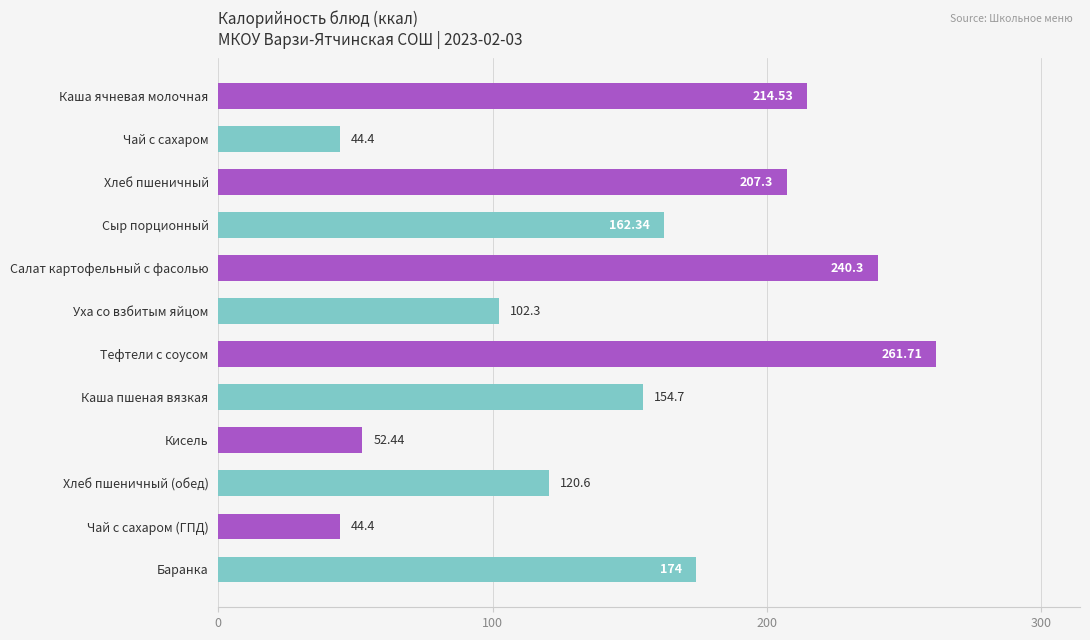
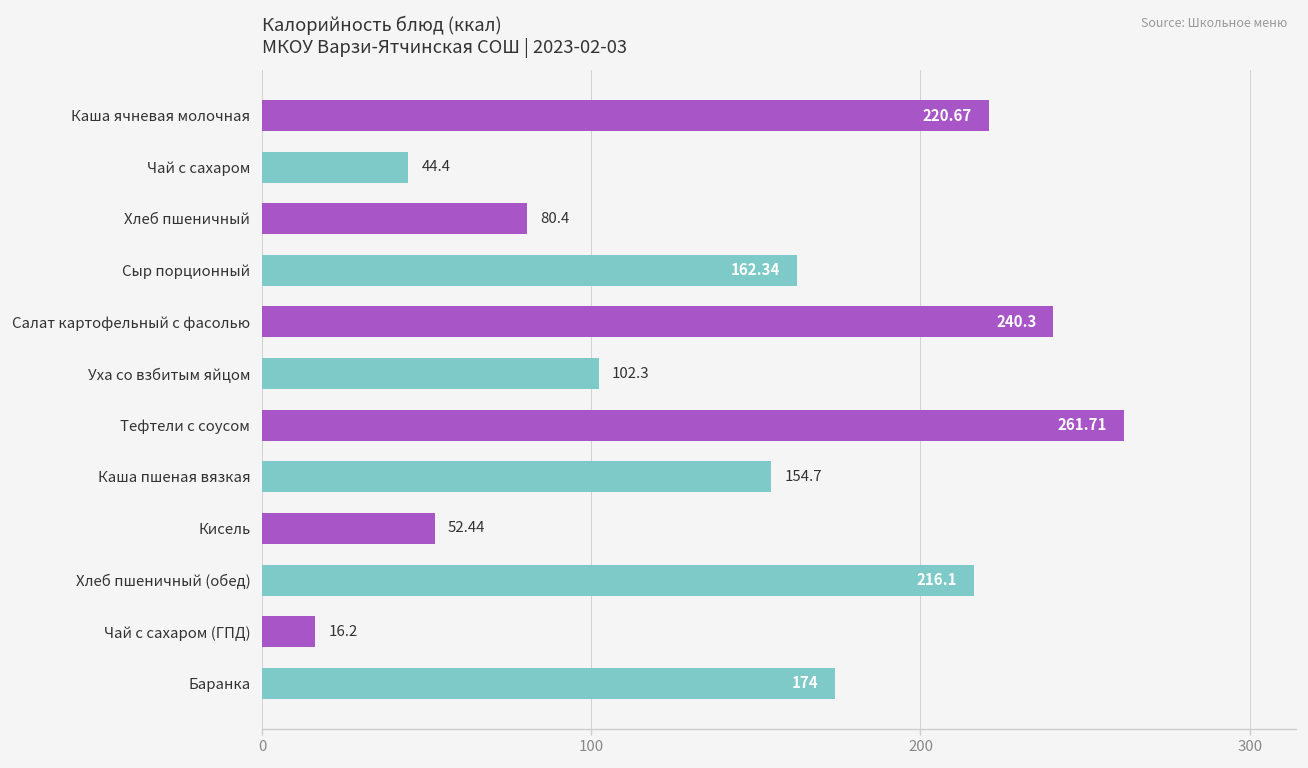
  {
-   "Каша ячневая молочная": 214.53,
+   "Каша ячневая молочная": 220.67,
    "Чай с сахаром": 44.4,
-   "Хлеб пшеничный": 207.3,
+   "Хлеб пшеничный": 80.4,
    "Сыр порционный": 162.34,
    "Салат картофельный с фасолью": 240.3,
    "Уха со взбитым яйцом": 102.3,
    "Тефтели с соусом": 261.71,
    "Каша пшеная вязкая": 154.7,
    "Кисель": 52.44,
-   "Хлеб пшеничный (обед)": 120.6,
-   "Чай с сахаром (ГПД)": 44.4,
+   "Хлеб пшеничный (обед)": 216.1,
+   "Чай с сахаром (ГПД)": 16.2,
    "Баранка": 174
  }
